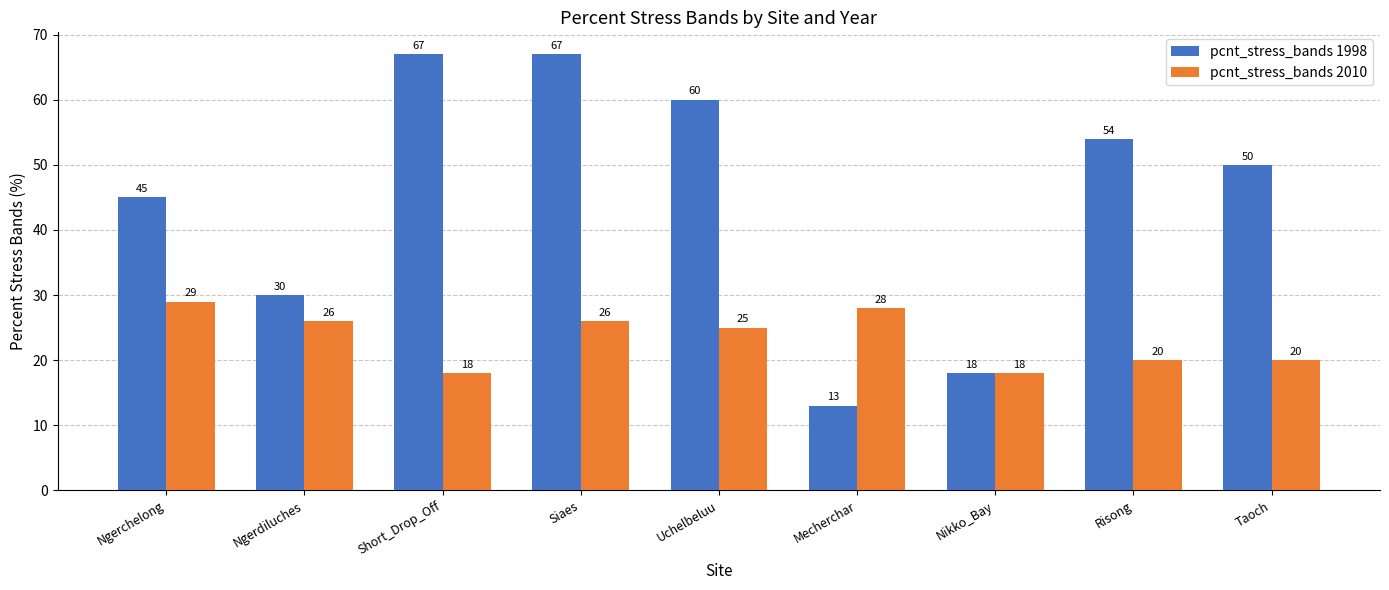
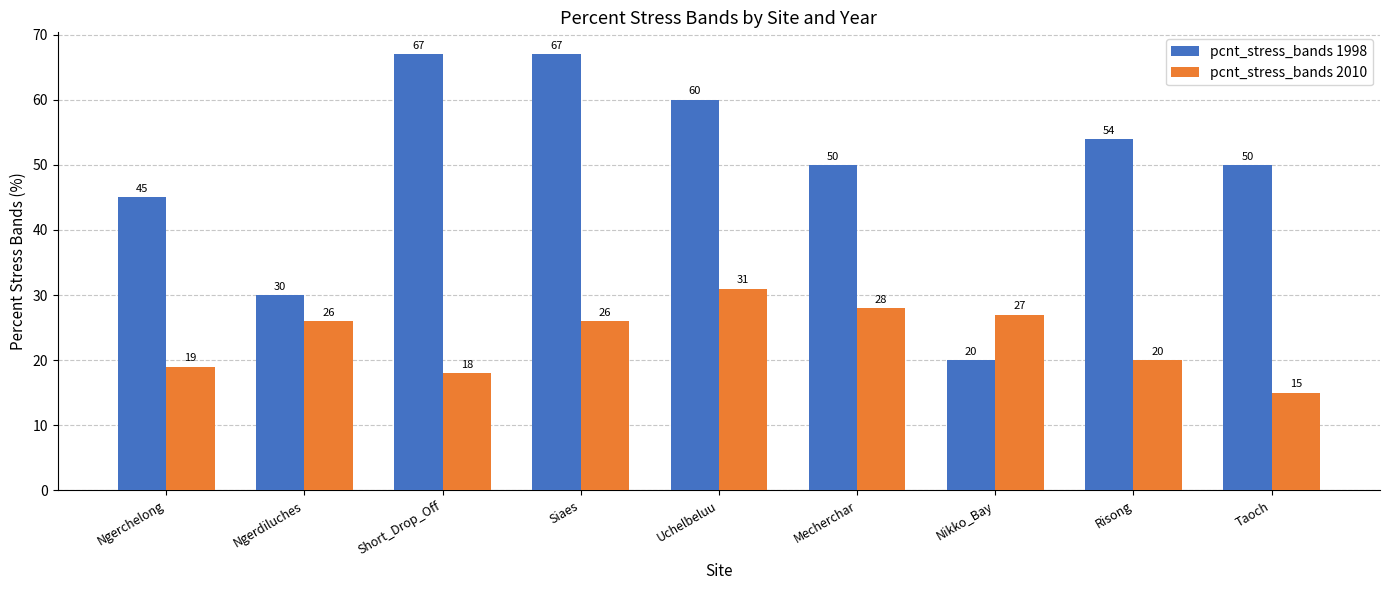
  {
    "pcnt_stress_bands 1998": {
      "Ngerchelong": 45,
      "Ngerdiluches": 30,
      "Short_Drop_Off": 67,
      "Siaes": 67,
      "Uchelbeluu": 60,
-     "Mecherchar": 13,
-     "Nikko_Bay": 18,
+     "Mecherchar": 50,
+     "Nikko_Bay": 20,
      "Risong": 54,
      "Taoch": 50
    },
    "pcnt_stress_bands 2010": {
-     "Ngerchelong": 29,
+     "Ngerchelong": 19,
      "Ngerdiluches": 26,
      "Short_Drop_Off": 18,
      "Siaes": 26,
-     "Uchelbeluu": 25,
+     "Uchelbeluu": 31,
      "Mecherchar": 28,
-     "Nikko_Bay": 18,
+     "Nikko_Bay": 27,
      "Risong": 20,
-     "Taoch": 20
+     "Taoch": 15
    }
  }
